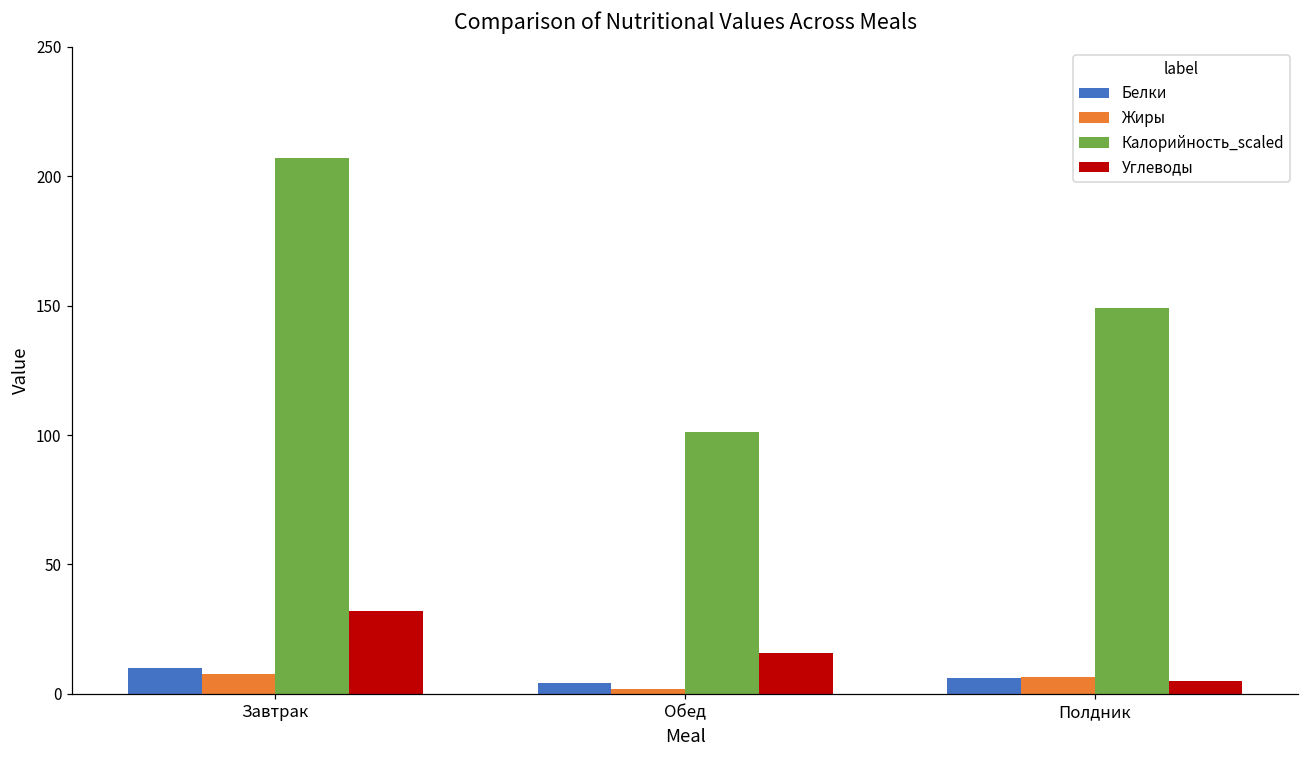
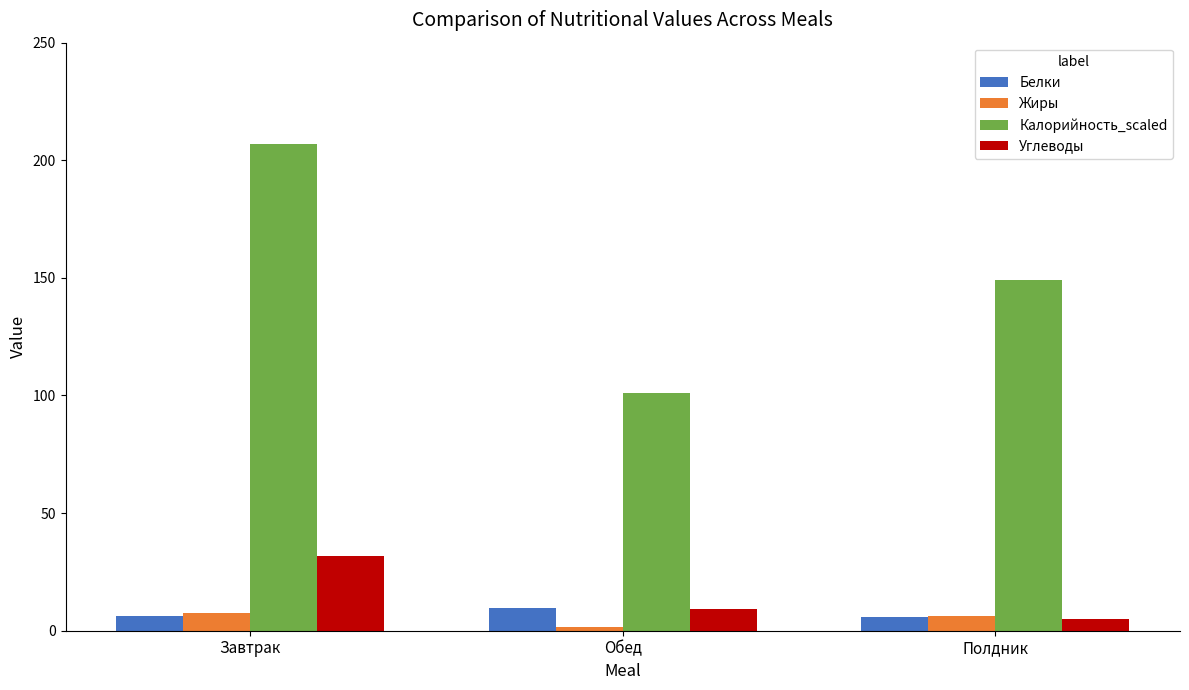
  {
    "Белки": {
-     "Завтрак": 10,
-     "Обед": 4,
+     "Завтрак": 6,
+     "Обед": 10,
      "Полдник": 6
    },
    "Жиры": {
      "Завтрак": 8,
      "Обед": 2,
      "Полдник": 6
    },
    "Калорийность_scaled": {
      "Завтрак": 207,
      "Обед": 101,
      "Полдник": 149
    },
    "Углеводы": {
      "Завтрак": 32,
-     "Обед": 16,
+     "Обед": 9,
      "Полдник": 5
    }
  }
